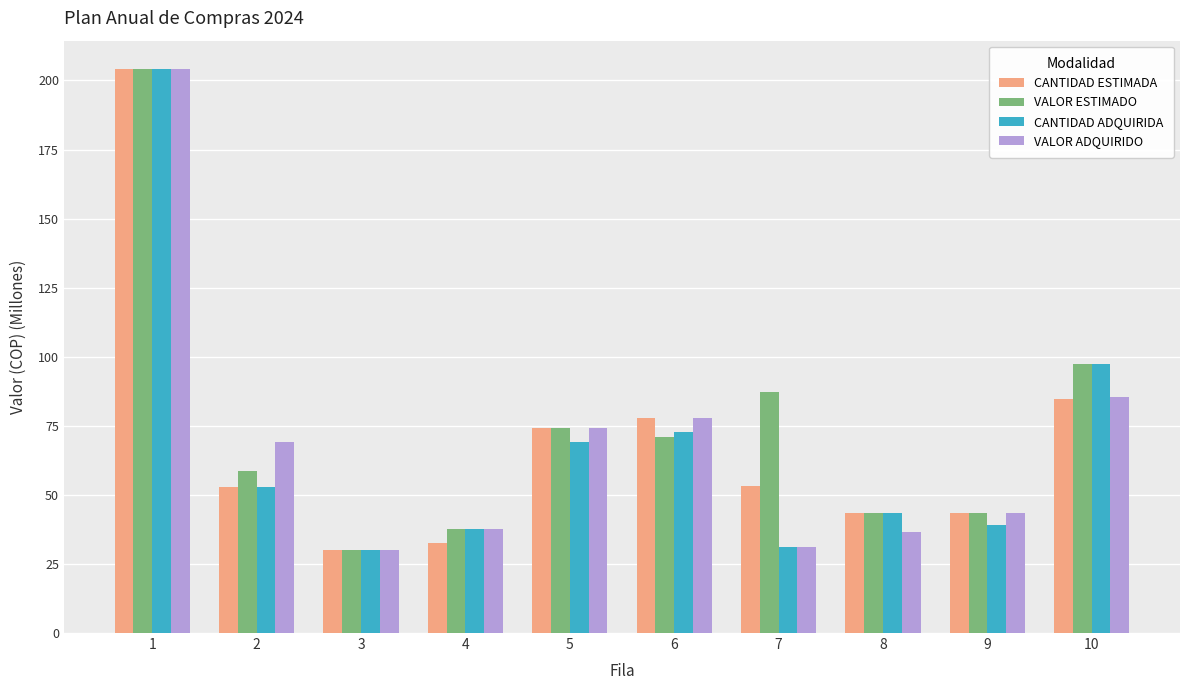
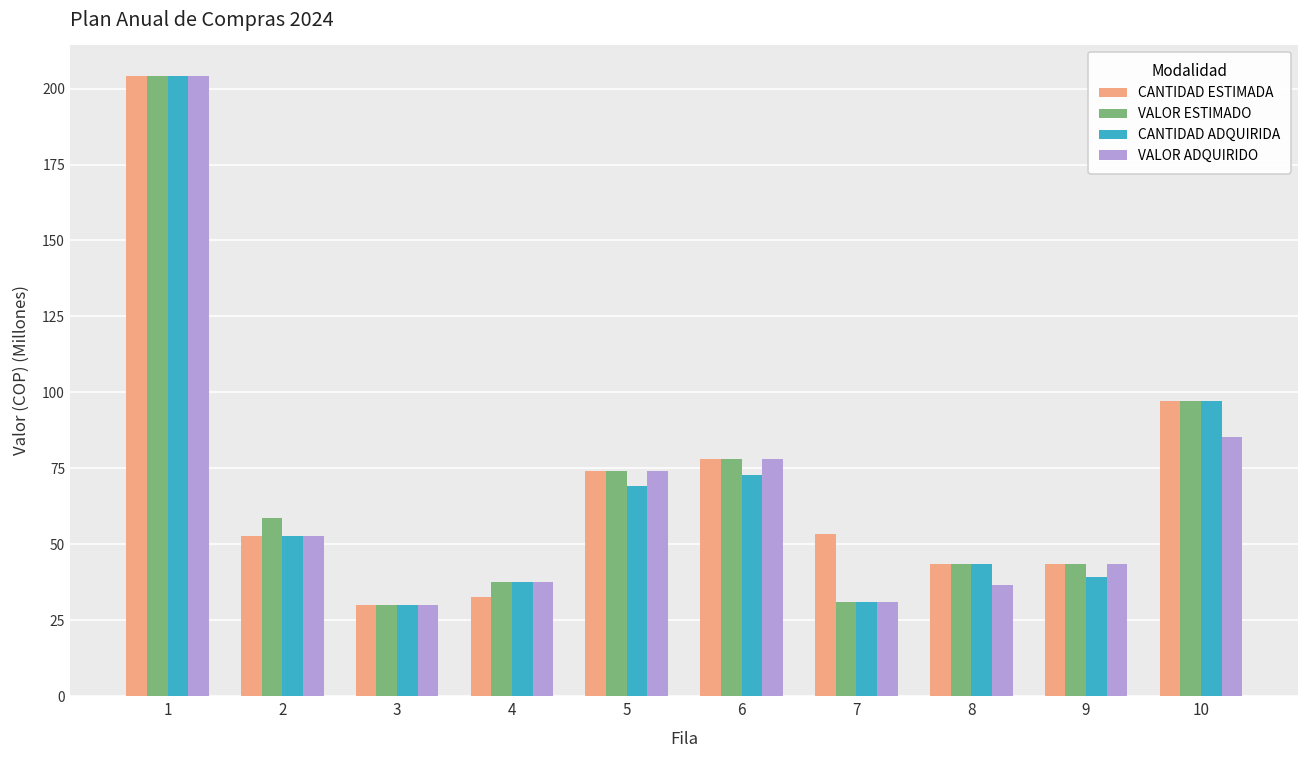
  {
    "CANTIDAD ESTIMADA": {
      "1": 204,
      "2": 53,
      "3": 30,
      "4": 33,
      "5": 74,
      "6": 78,
      "7": 53,
      "8": 43,
      "9": 43,
-     "10": 85
+     "10": 97
    },
    "VALOR ESTIMADO": {
      "1": 204,
      "2": 59,
      "3": 30,
      "4": 38,
      "5": 74,
-     "6": 71,
-     "7": 87,
+     "6": 78,
+     "7": 31,
      "8": 43,
      "9": 43,
      "10": 97
    },
    "CANTIDAD ADQUIRIDA": {
      "1": 204,
      "2": 53,
      "3": 30,
      "4": 38,
      "5": 69,
      "6": 73,
      "7": 31,
      "8": 43,
      "9": 39,
      "10": 97
    },
    "VALOR ADQUIRIDO": {
      "1": 204,
-     "2": 69,
+     "2": 53,
      "3": 30,
      "4": 38,
      "5": 74,
      "6": 78,
      "7": 31,
      "8": 37,
      "9": 43,
      "10": 85
    }
  }
